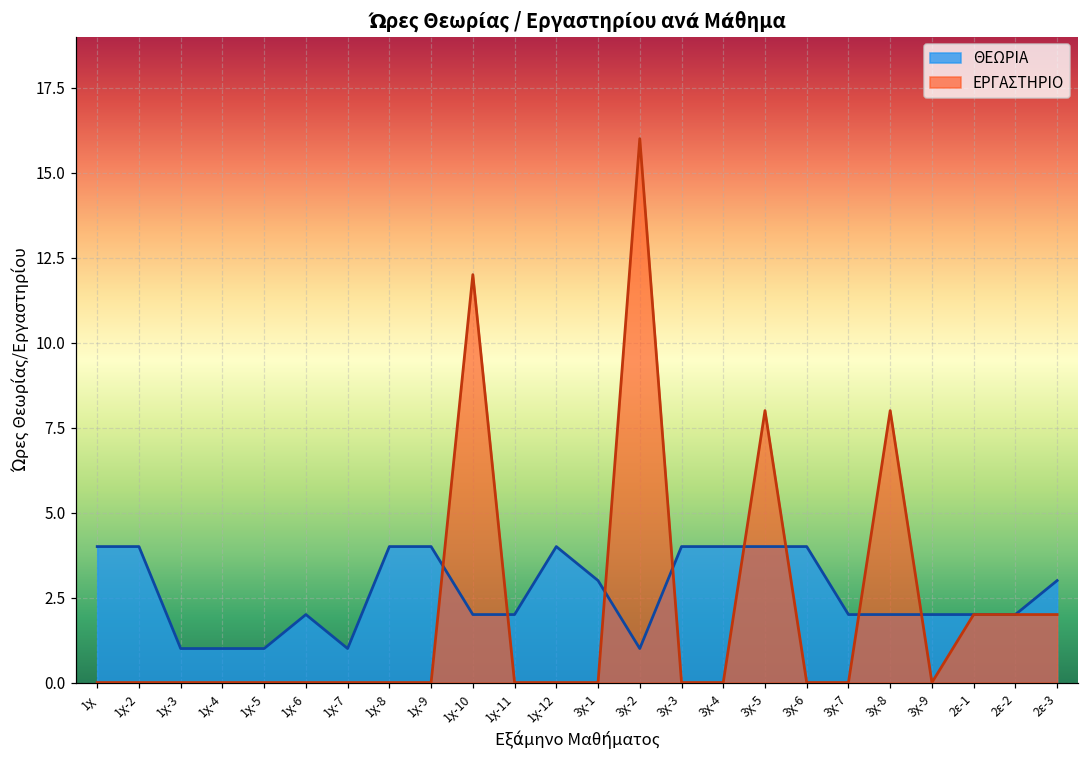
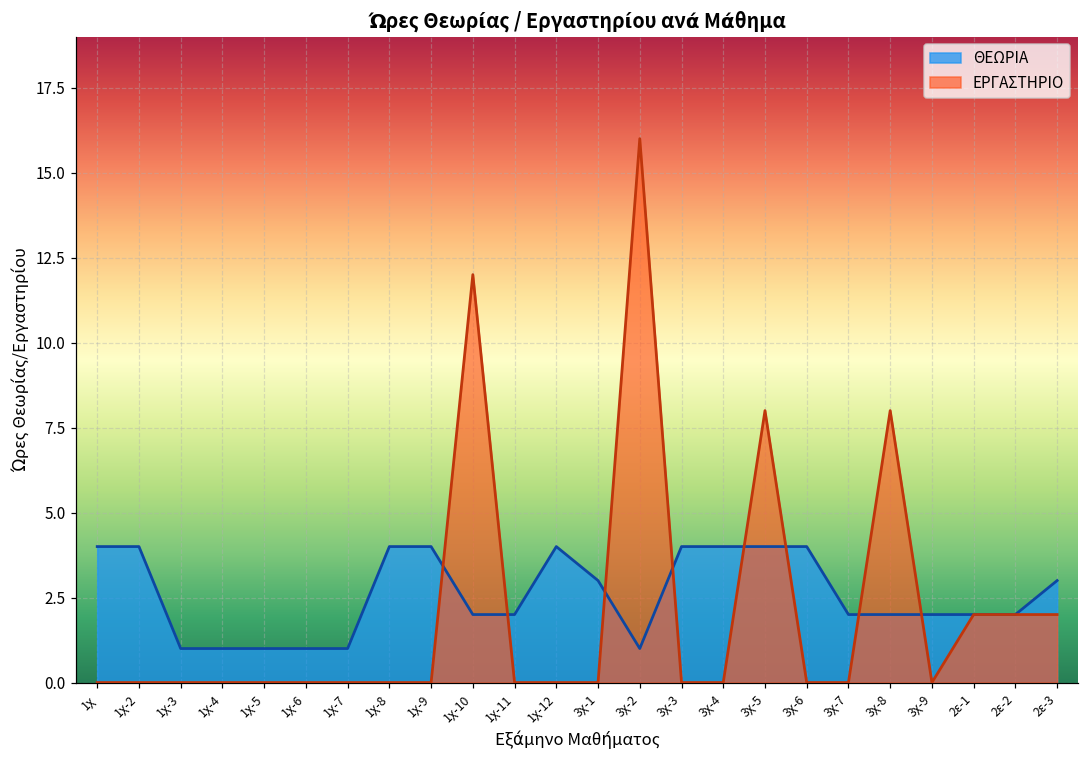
  {
    "ΘΕΩΡΙΑ": {
      "1χ": 4,
      "1χ-2": 4,
      "1χ-3": 1,
      "1χ-4": 1,
      "1χ-5": 1,
-     "1χ-6": 2,
+     "1χ-6": 1,
      "1χ-7": 1,
      "1χ-8": 4,
      "1χ-9": 4,
      "1χ-10": 2,
      "1χ-11": 2,
      "1χ-12": 4,
      "3χ-1": 3,
      "3χ-2": 1,
      "3χ-3": 4,
      "3χ-4": 4,
      "3χ-5": 4,
      "3χ-6": 4,
      "3χ-7": 2,
      "3χ-8": 2,
      "3χ-9": 2,
      "2ε-3": 3
    },
    "ΕΡΓΑΣΤΗΡΙΟ": {
      "1χ": 0,
      "1χ-2": 0,
      "1χ-3": 0,
      "1χ-4": 0,
      "1χ-5": 0,
      "1χ-6": 0,
      "1χ-7": 0,
      "1χ-8": 0,
      "1χ-9": 0,
      "1χ-10": 12,
      "1χ-11": 0,
      "1χ-12": 0,
      "3χ-1": 0,
      "3χ-2": 16,
      "3χ-3": 0,
      "3χ-4": 0,
      "3χ-5": 8,
      "3χ-6": 0,
      "3χ-7": 0,
      "3χ-8": 8,
      "3χ-9": 0,
      "2ε-3": 2
    }
  }
